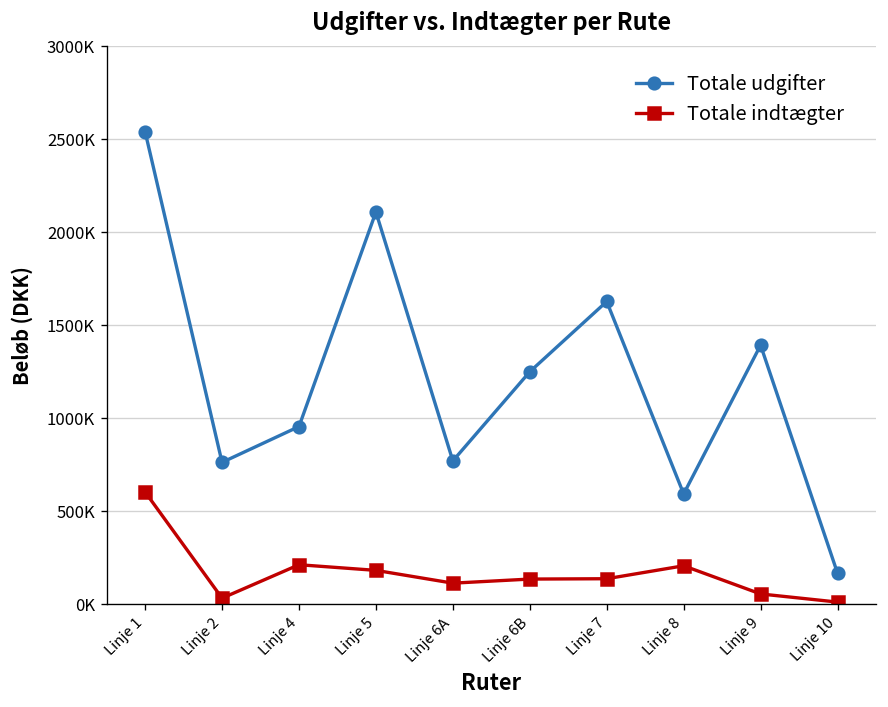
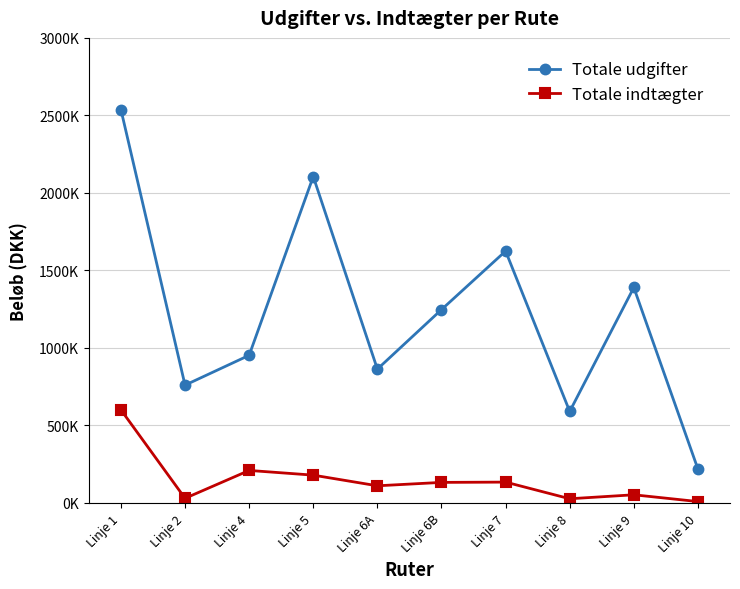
  {
    "Totale udgifter": {
      "Linje 1": 2540000,
      "Linje 2": 760000,
      "Linje 4": 950000,
      "Linje 5": 2110000,
-     "Linje 6A": 770000,
+     "Linje 6A": 860000,
      "Linje 6B": 1250000,
      "Linje 7": 1620000,
      "Linje 8": 590000,
      "Linje 9": 1390000,
-     "Linje 10": 160000
+     "Linje 10": 220000
    },
    "Totale indtægter": {
      "Linje 1": 600000,
      "Linje 2": 30000,
      "Linje 4": 210000,
      "Linje 5": 180000,
      "Linje 6A": 110000,
      "Linje 6B": 130000,
      "Linje 7": 130000,
-     "Linje 8": 200000,
+     "Linje 8": 30000,
      "Linje 9": 50000,
      "Linje 10": 10000
    }
  }
